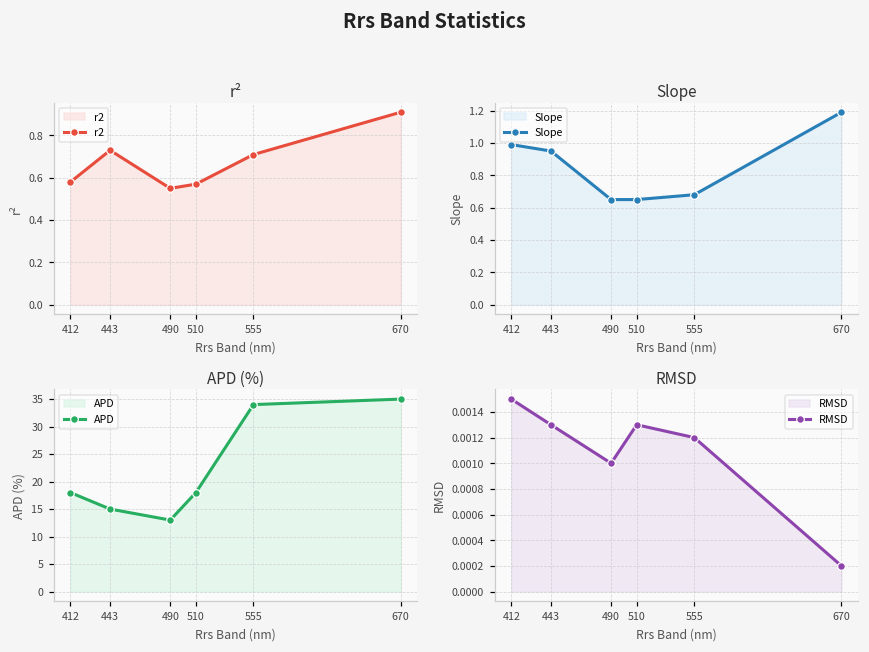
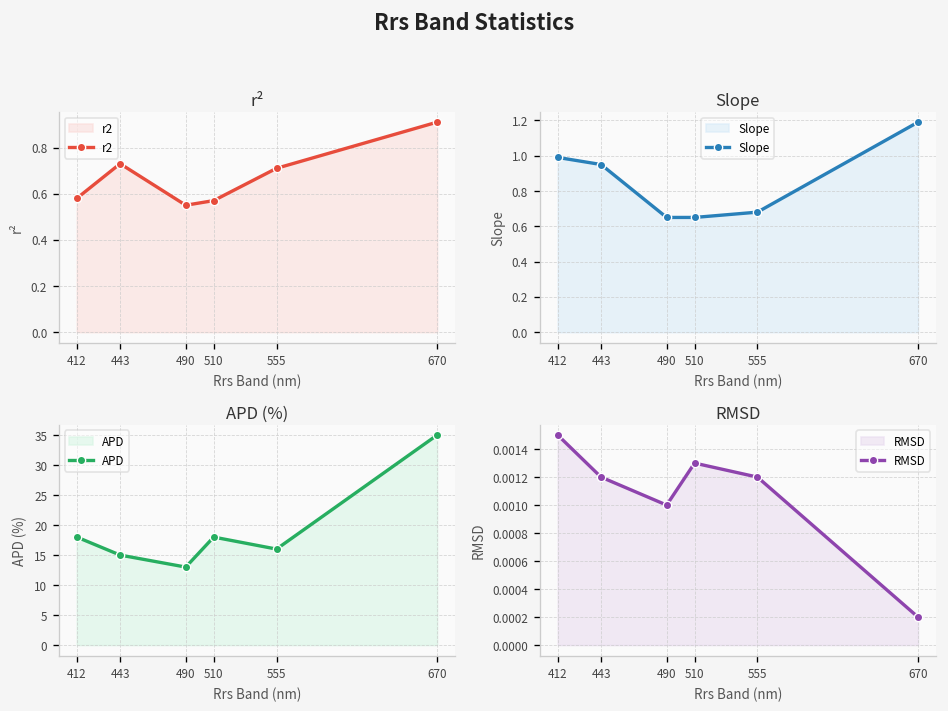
  {
    "r²": {
      "412": 0.58,
      "443": 0.73,
      "490": 0.55,
      "510": 0.57,
      "555": 0.71,
      "670": 0.91
    },
    "Slope": {
      "412": 0.99,
      "443": 0.95,
      "490": 0.65,
      "510": 0.65,
      "555": 0.68,
      "670": 1.19
    },
    "APD (%)": {
      "412": 18,
      "443": 15,
      "490": 13,
      "510": 18,
-     "555": 34,
+     "555": 16,
      "670": 35
    },
    "RMSD": {
      "412": 0.0015,
-     "443": 0.0013,
+     "443": 0.0012,
      "490": 0.0010,
      "510": 0.0013,
      "555": 0.0012,
      "670": 0.0002
    }
  }
